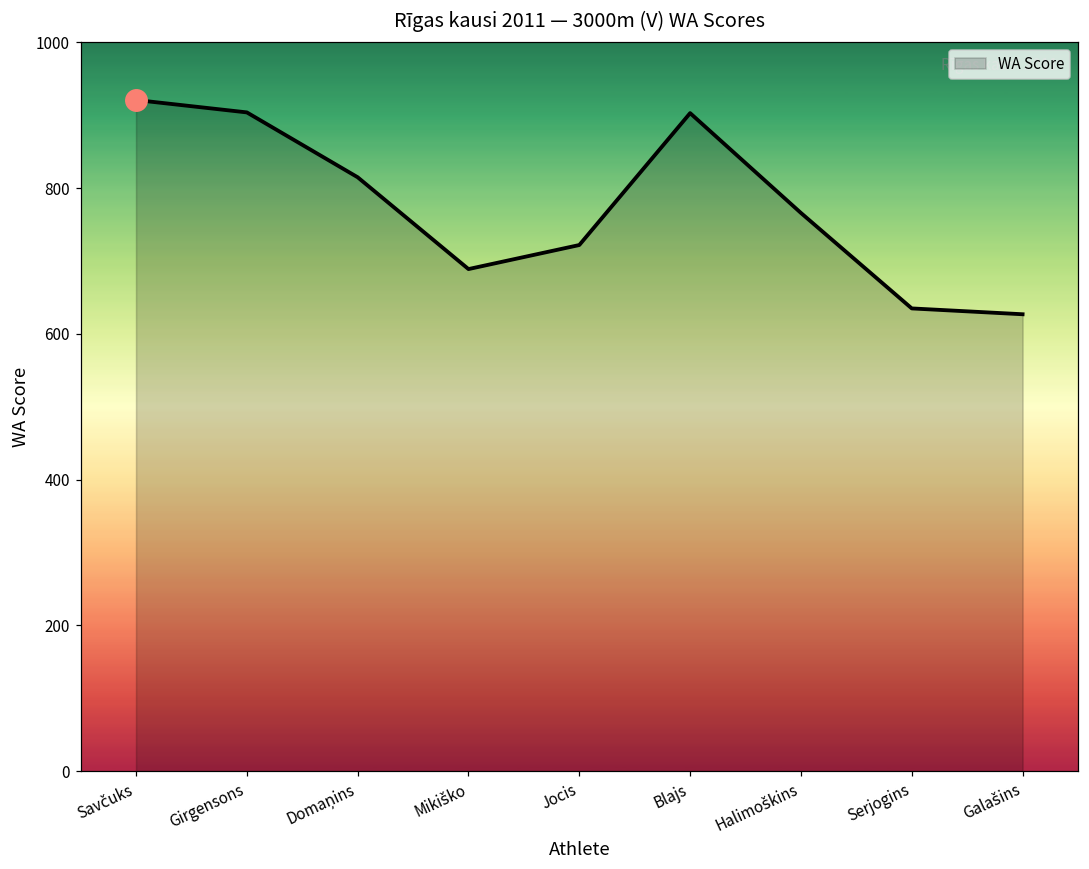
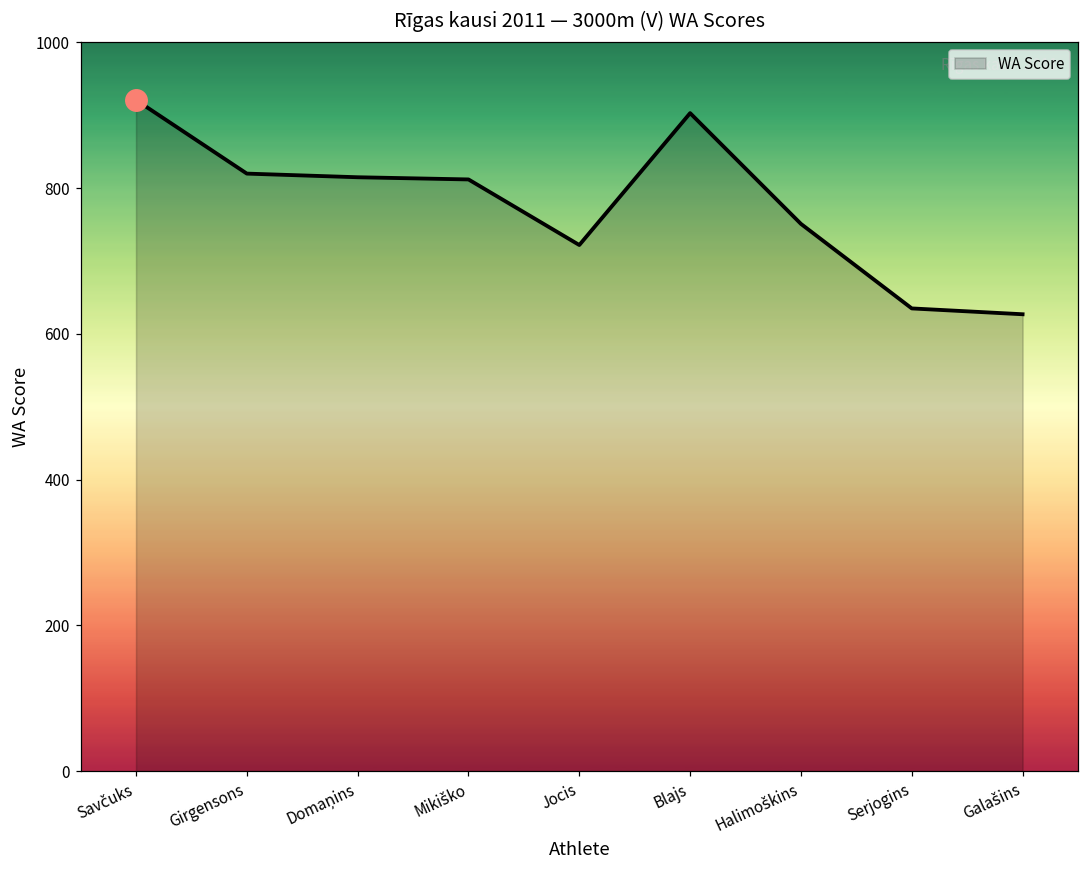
  {
    "WA Score": {
-     "Girgensons": 900,
+     "Girgensons": 820,
      "Domaņins": 820,
-     "Mikiško": 690,
+     "Mikiško": 810,
      "Jocis": 720,
      "Blajs": 900,
-     "Halimoškins": 770,
+     "Halimoškins": 750,
      "Serjogins": 640,
      "Galašins": 630
    }
  }
